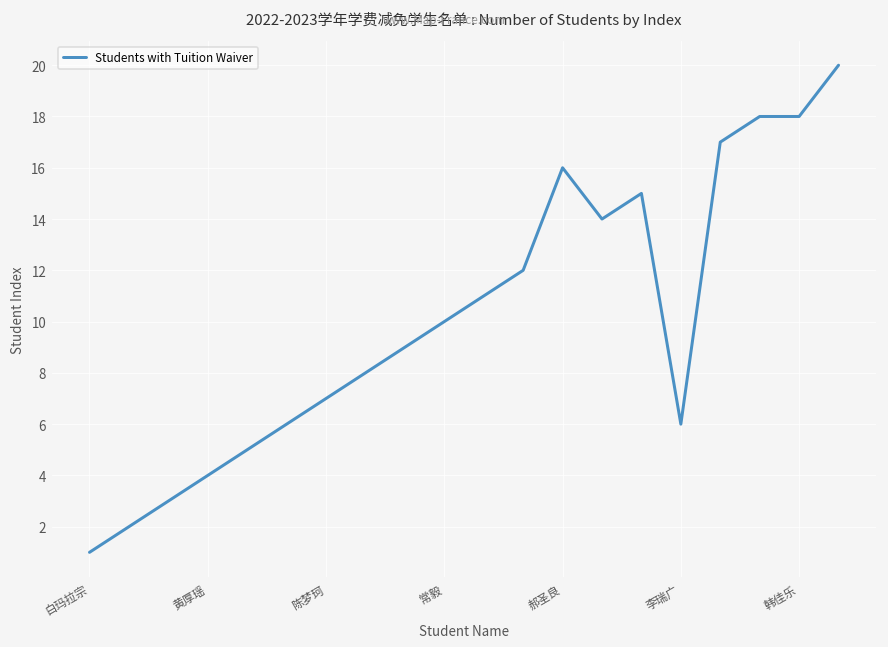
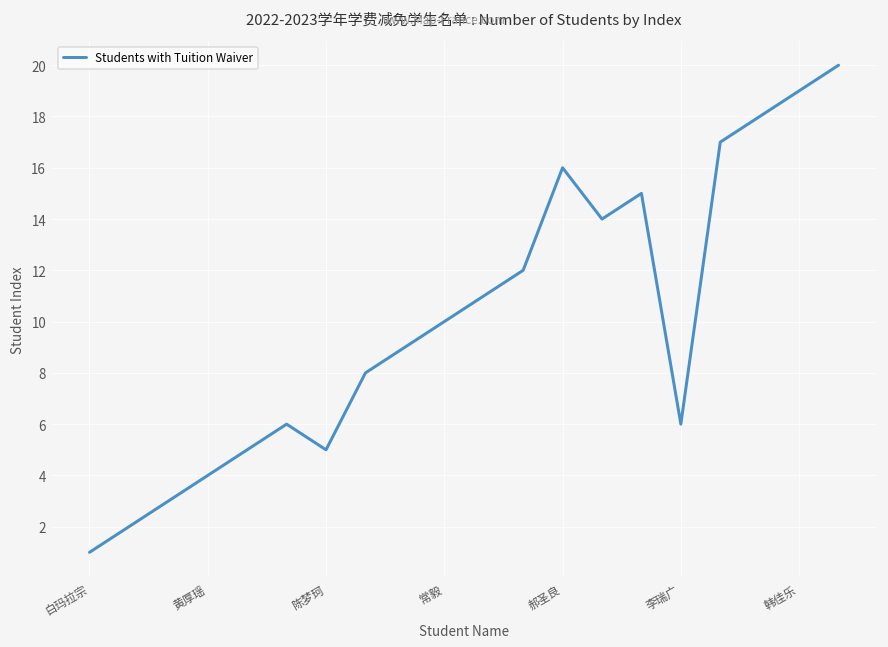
  {
    "白玛拉宗": 1,
    "黄厚瑶": 4,
-   "陈梦珂": 7,
+   "陈梦珂": 5,
    "常毅": 10,
    "郝圣良": 16,
    "李瑞广": 6,
-   "韩佳乐": 18
+   "韩佳乐": 19
  }
